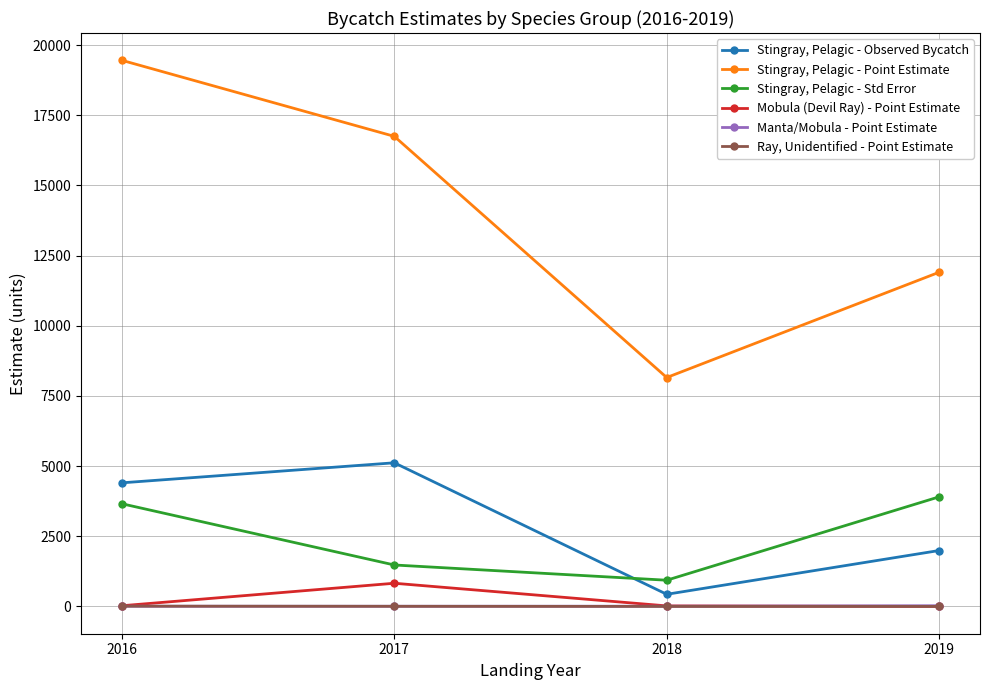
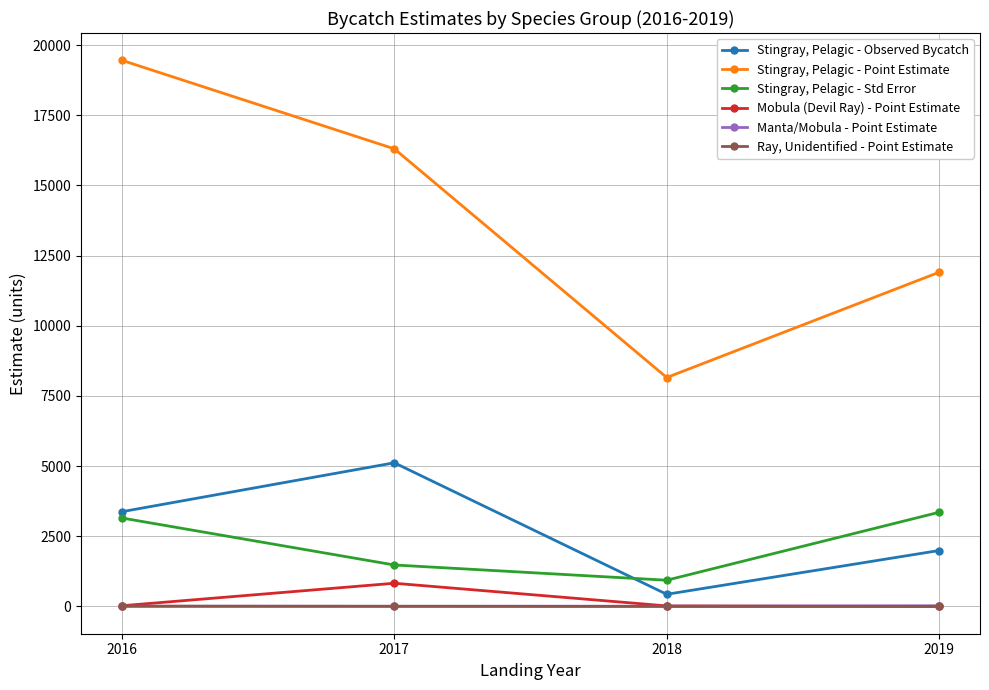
  {
    "Stingray, Pelagic - Observed Bycatch": {
-     "2016": 4400,
+     "2016": 3400,
      "2017": 5100,
      "2018": 400,
      "2019": 2000
    },
    "Stingray, Pelagic - Point Estimate": {
      "2016": 19500,
-     "2017": 16800,
+     "2017": 16300,
      "2018": 8200,
      "2019": 11900
    },
    "Stingray, Pelagic - Std Error": {
-     "2016": 3700,
+     "2016": 3200,
      "2017": 1500,
      "2018": 900,
-     "2019": 3900
+     "2019": 3400
    },
    "Mobula (Devil Ray) - Point Estimate": {
      "2017": 800
    },
    "Ray, Unidentified - Point Estimate": {
      "2017": 0
    }
  }
